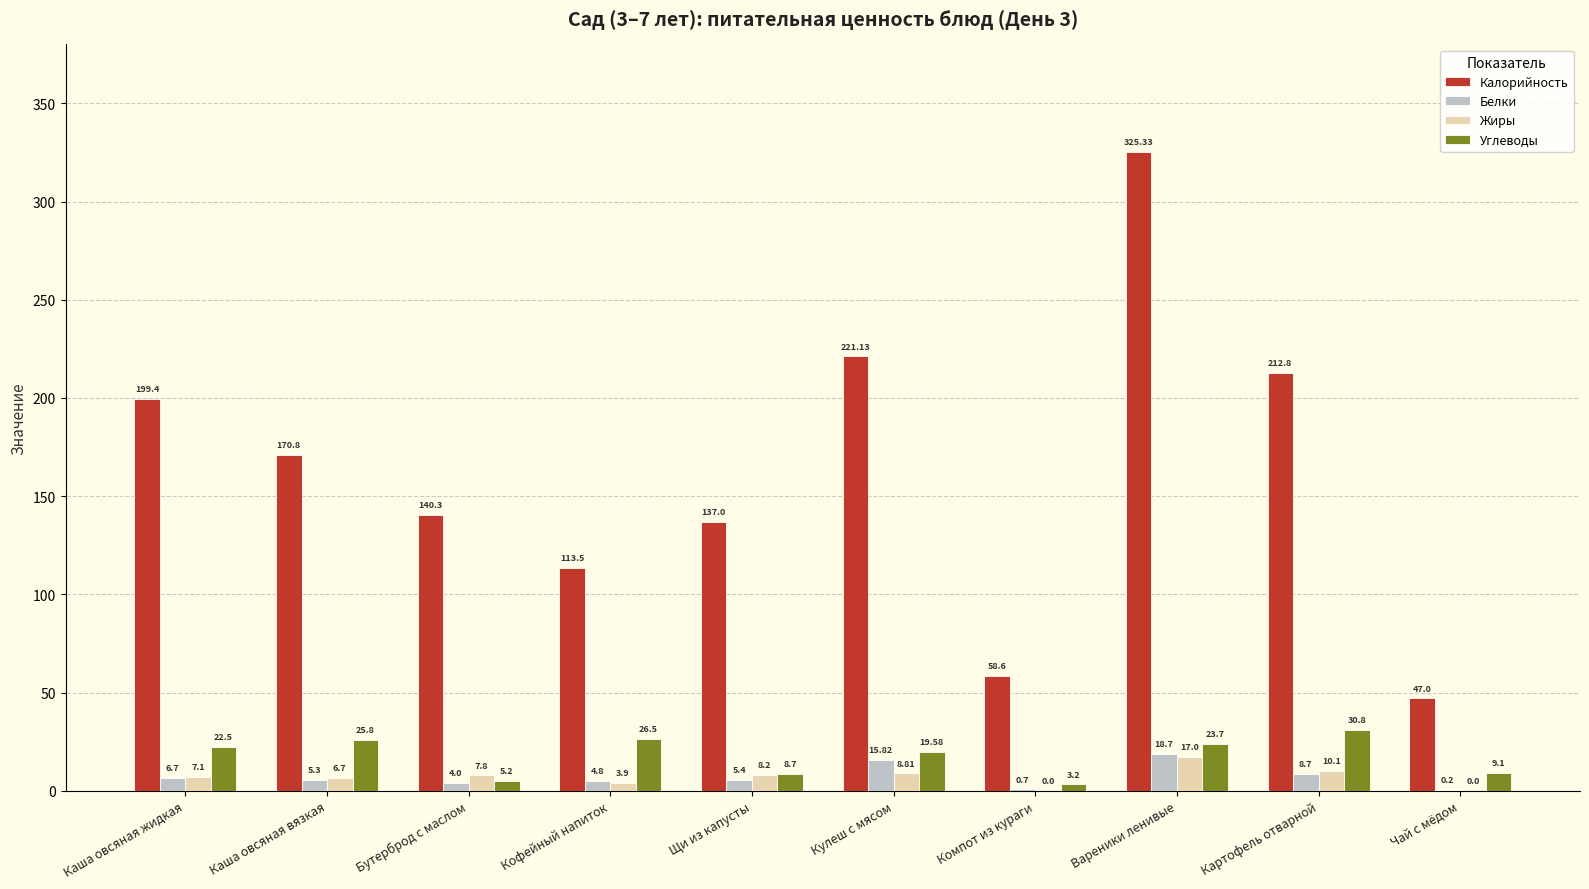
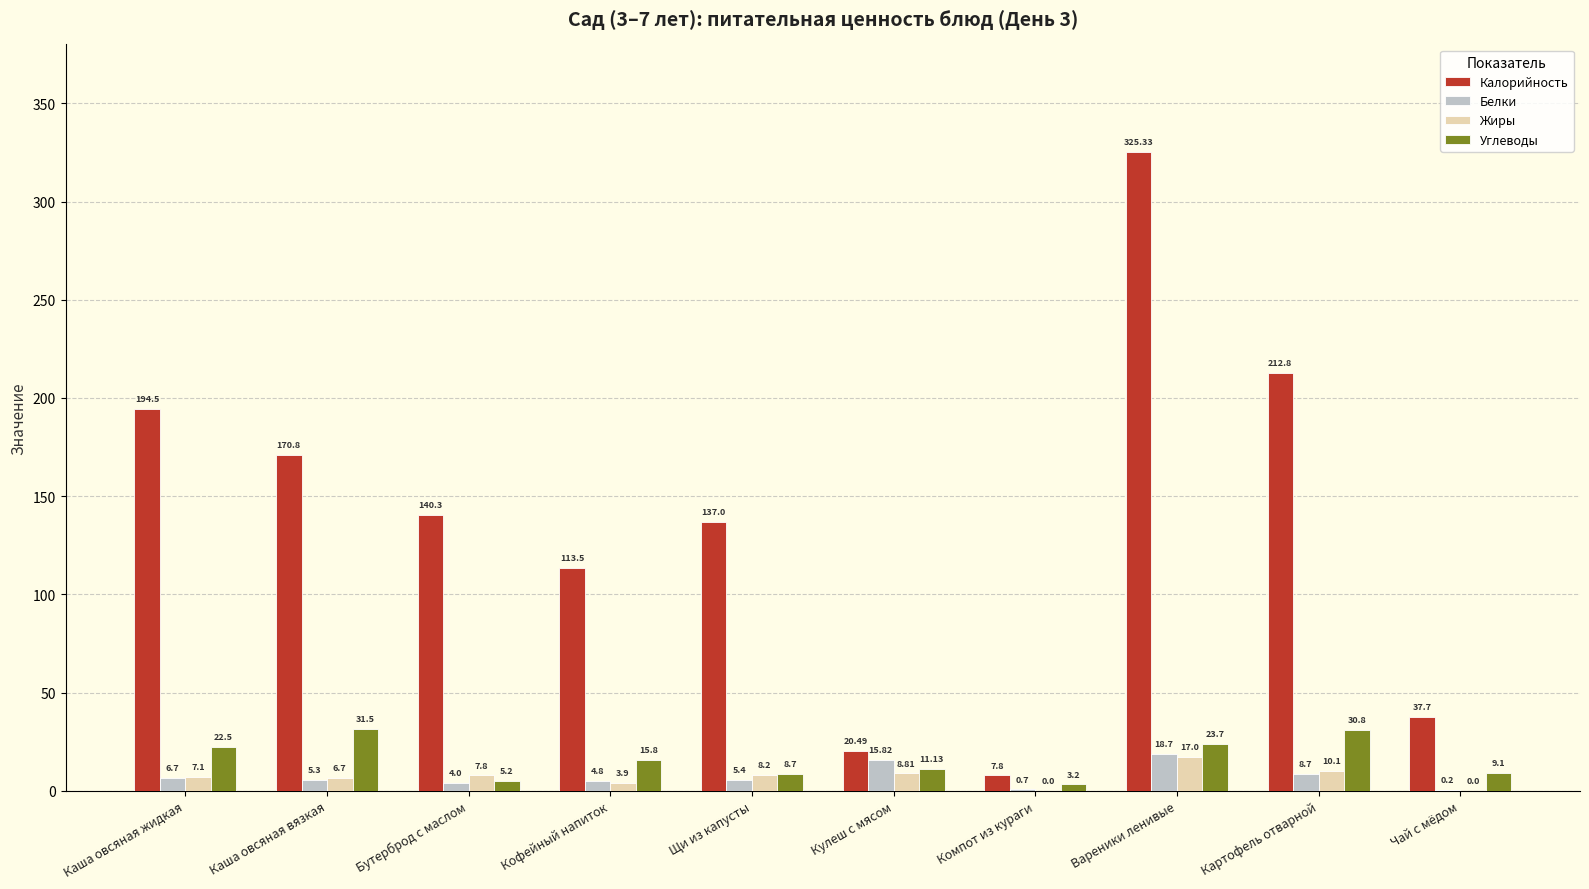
  {
    "Калорийность": {
-     "Каша овсяная жидкая": 199.4,
+     "Каша овсяная жидкая": 194.5,
      "Каша овсяная вязкая": 170.8,
      "Бутерброд с маслом": 140.3,
      "Кофейный напиток": 113.5,
      "Щи из капусты": 137.0,
-     "Кулеш с мясом": 221.13,
-     "Компот из кураги": 58.6,
+     "Кулеш с мясом": 20.49,
+     "Компот из кураги": 7.8,
      "Вареники ленивые": 325.33,
      "Картофель отварной": 212.8,
-     "Чай с мёдом": 47.0
+     "Чай с мёдом": 37.7
    },
    "Углеводы": {
      "Каша овсяная жидкая": 22.5,
-     "Каша овсяная вязкая": 25.8,
+     "Каша овсяная вязкая": 31.5,
      "Бутерброд с маслом": 5.2,
-     "Кофейный напиток": 26.5,
+     "Кофейный напиток": 15.8,
      "Щи из капусты": 8.7,
-     "Кулеш с мясом": 19.58,
+     "Кулеш с мясом": 11.13,
      "Компот из кураги": 3.2,
      "Вареники ленивые": 23.7,
      "Картофель отварной": 30.8,
      "Чай с мёдом": 9.1
    }
  }
